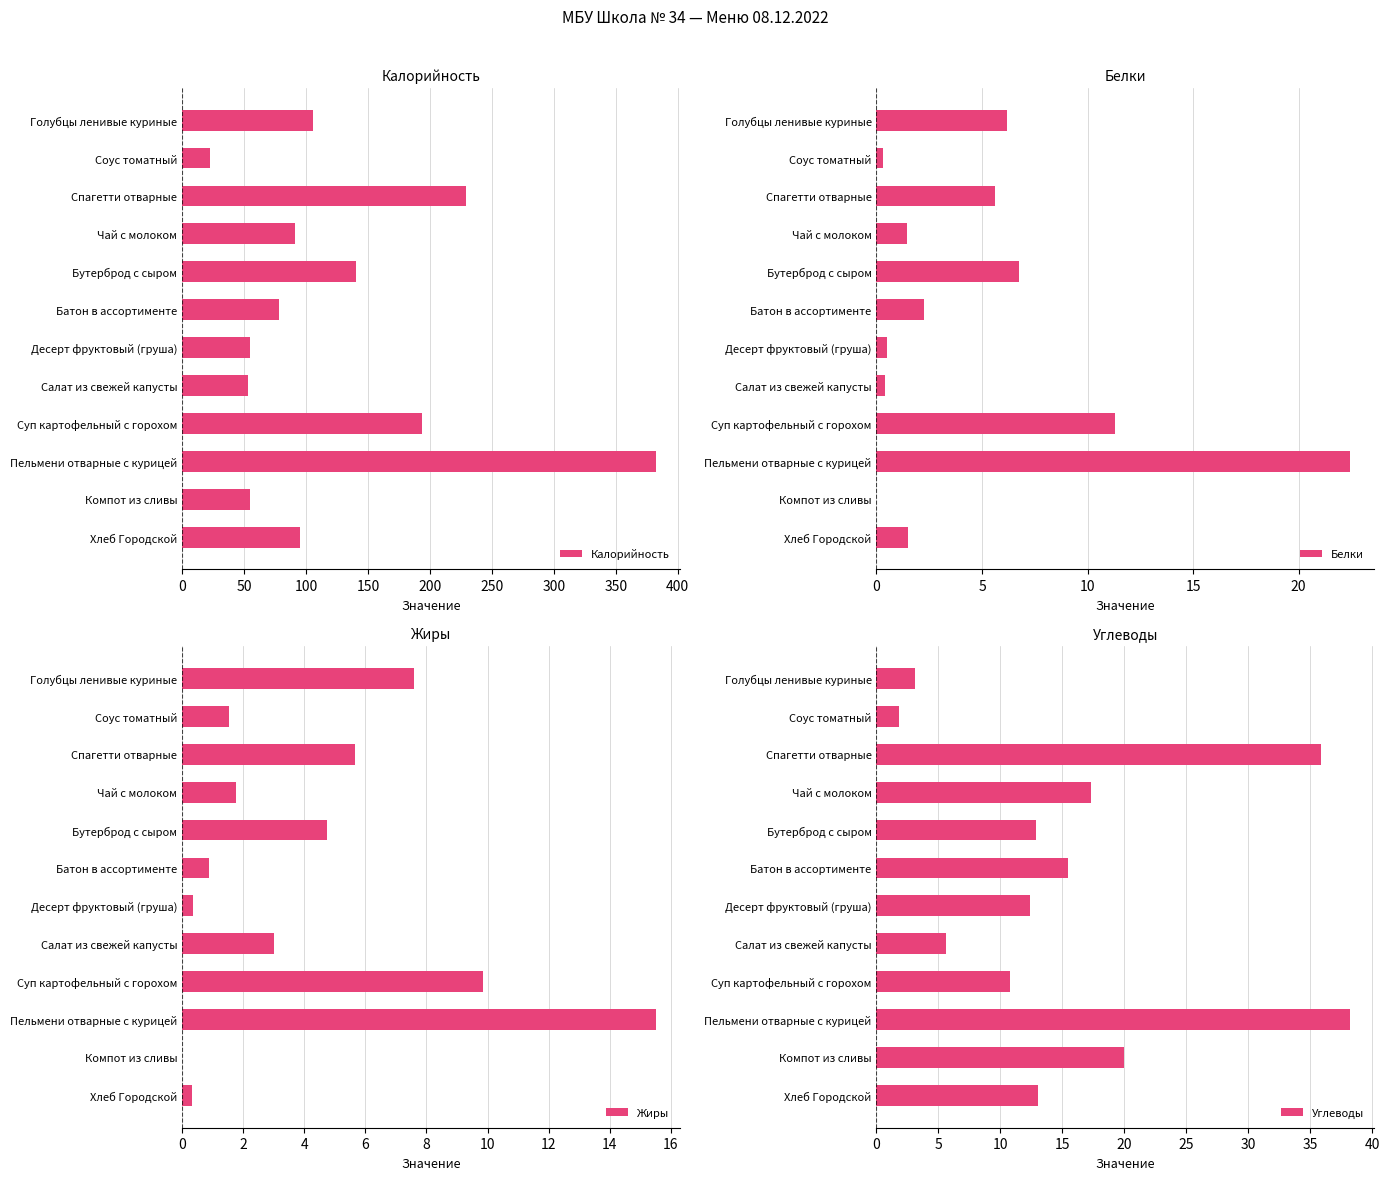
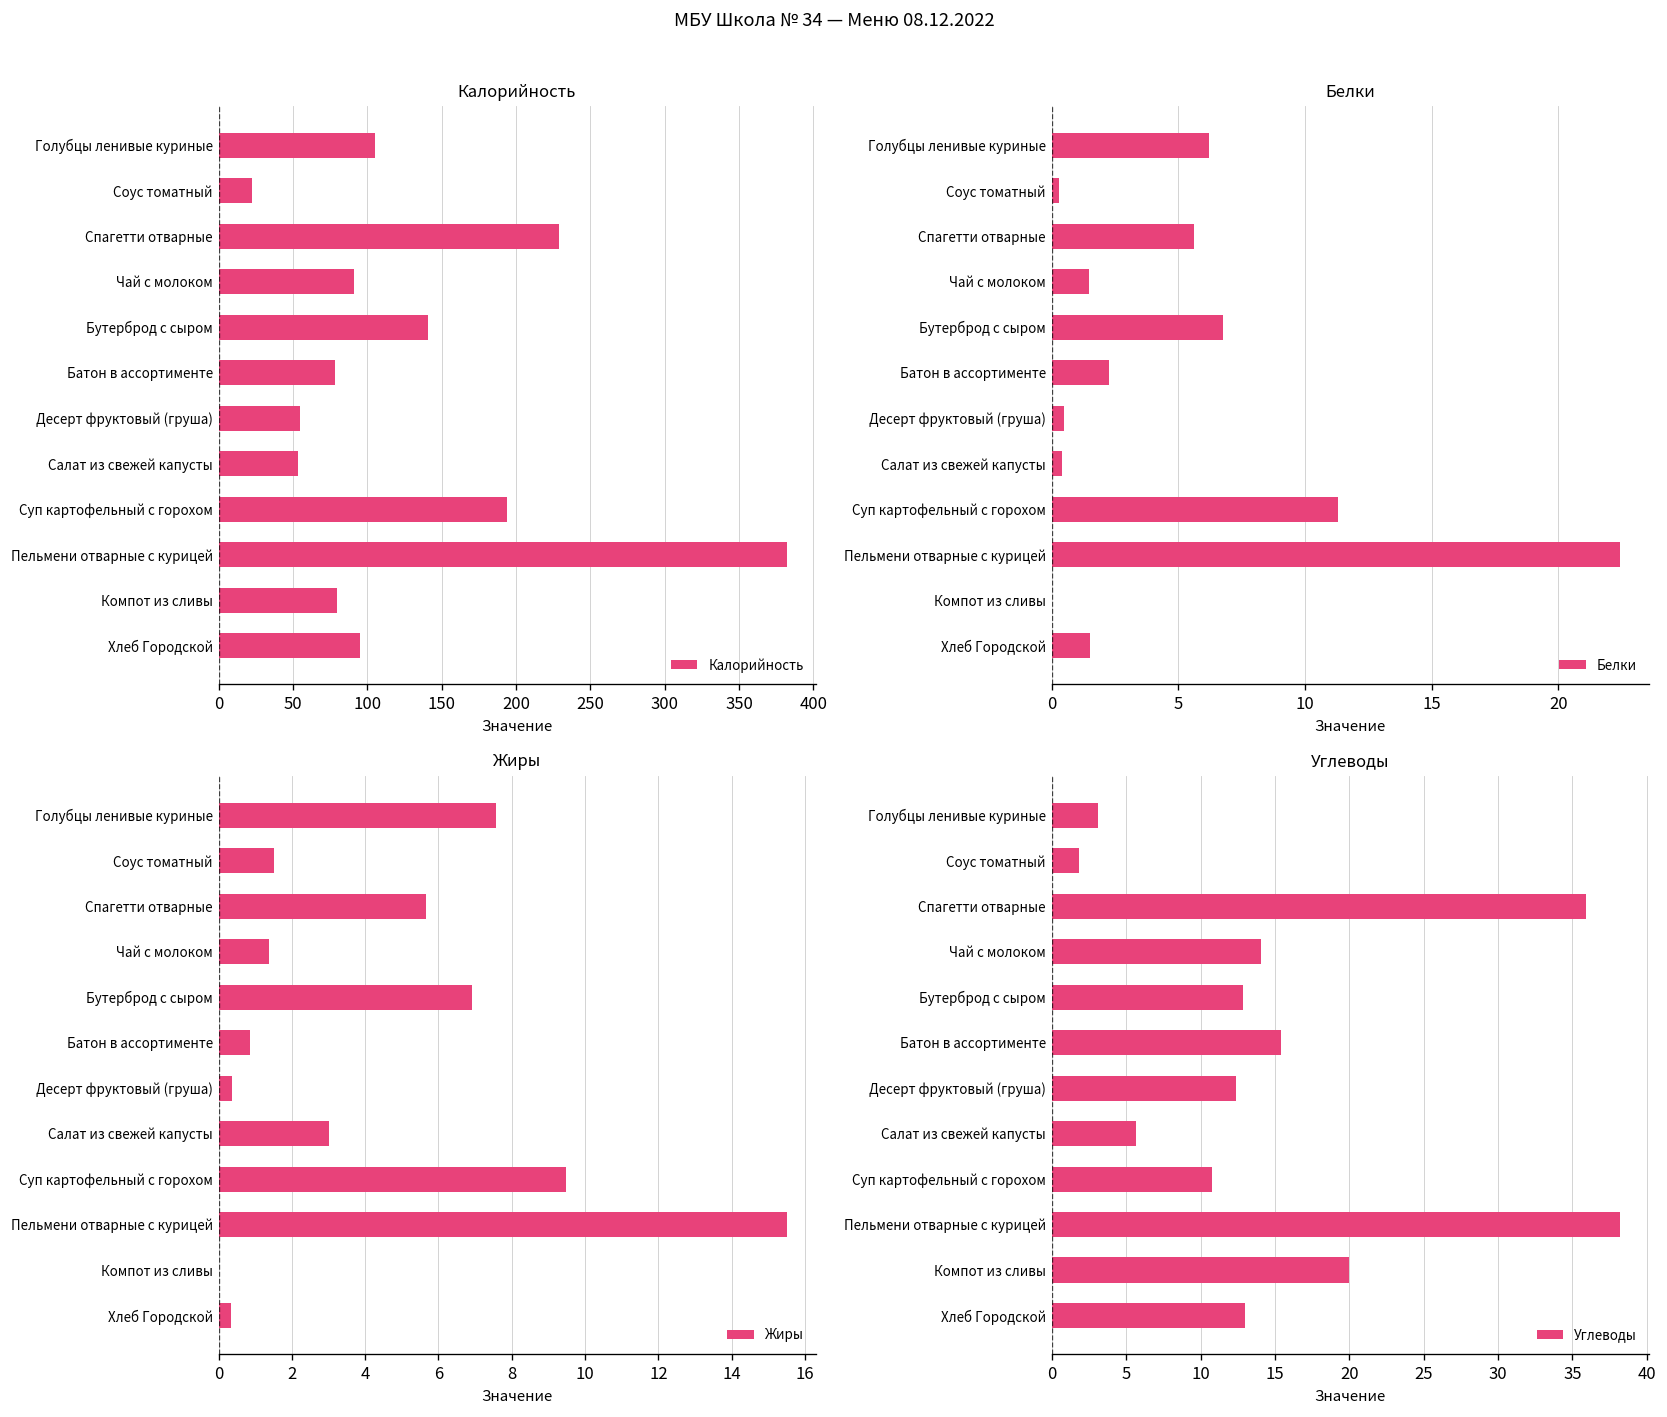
  {
    "Калорийность": {
      "Голубцы ленивые куриные": 105,
      "Соус томатный": 22,
      "Спагетти отварные": 229,
      "Чай с молоком": 91,
      "Бутерброд с сыром": 141,
      "Батон в ассортименте": 79,
      "Десерт фруктовый (груша)": 55,
      "Салат из свежей капусты": 53,
      "Суп картофельный с горохом": 194,
      "Пельмени отварные с курицей": 382,
-     "Компот из сливы": 55,
+     "Компот из сливы": 80,
      "Хлеб Городской": 95
    },
    "Белки": {
      "Голубцы ленивые куриные": 6.2,
      "Соус томатный": 0.3,
      "Спагетти отварные": 5.6,
      "Чай с молоком": 1.5,
      "Бутерброд с сыром": 6.7,
      "Батон в ассортименте": 2.3,
      "Десерт фруктовый (груша)": 0.5,
      "Салат из свежей капусты": 0.4,
      "Суп картофельный с горохом": 11.3,
      "Пельмени отварные с курицей": 22.5,
      "Компот из сливы": 0.0,
      "Хлеб Городской": 1.5
    },
    "Жиры": {
      "Голубцы ленивые куриные": 7.6,
      "Соус томатный": 1.5,
      "Спагетти отварные": 5.7,
-     "Чай с молоком": 1.8,
-     "Бутерброд с сыром": 4.8,
+     "Чай с молоком": 1.4,
+     "Бутерброд с сыром": 6.9,
      "Батон в ассортименте": 0.9,
      "Десерт фруктовый (груша)": 0.4,
      "Салат из свежей капусты": 3.0,
-     "Суп картофельный с горохом": 9.9,
+     "Суп картофельный с горохом": 9.5,
      "Пельмени отварные с курицей": 15.5,
      "Компот из сливы": 0.0,
      "Хлеб Городской": 0.3
    },
    "Углеводы": {
      "Голубцы ленивые куриные": 3.1,
      "Соус томатный": 1.9,
      "Спагетти отварные": 35.9,
-     "Чай с молоком": 17.3,
+     "Чай с молоком": 14.1,
      "Бутерброд с сыром": 12.9,
      "Батон в ассортименте": 15.4,
      "Десерт фруктовый (груша)": 12.4,
      "Салат из свежей капусты": 5.6,
      "Суп картофельный с горохом": 10.8,
      "Пельмени отварные с курицей": 38.2,
      "Компот из сливы": 20.0,
      "Хлеб Городской": 13.0
    }
  }
